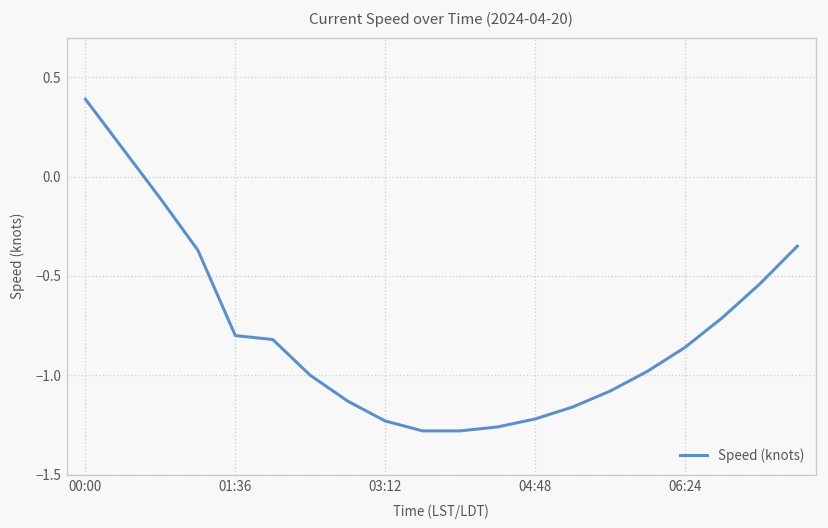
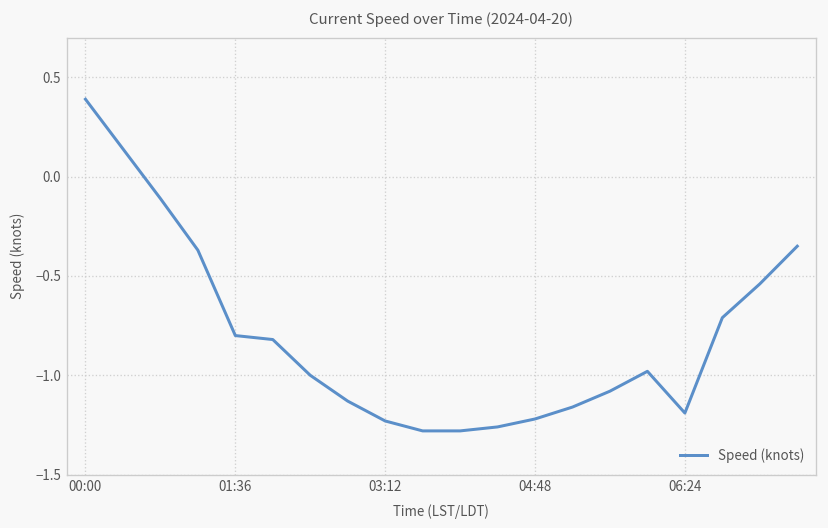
  {
    "00:00": 0.39,
    "01:36": -0.80,
    "03:12": -1.23,
    "04:48": -1.22,
-   "06:24": -0.86
+   "06:24": -1.19
  }
